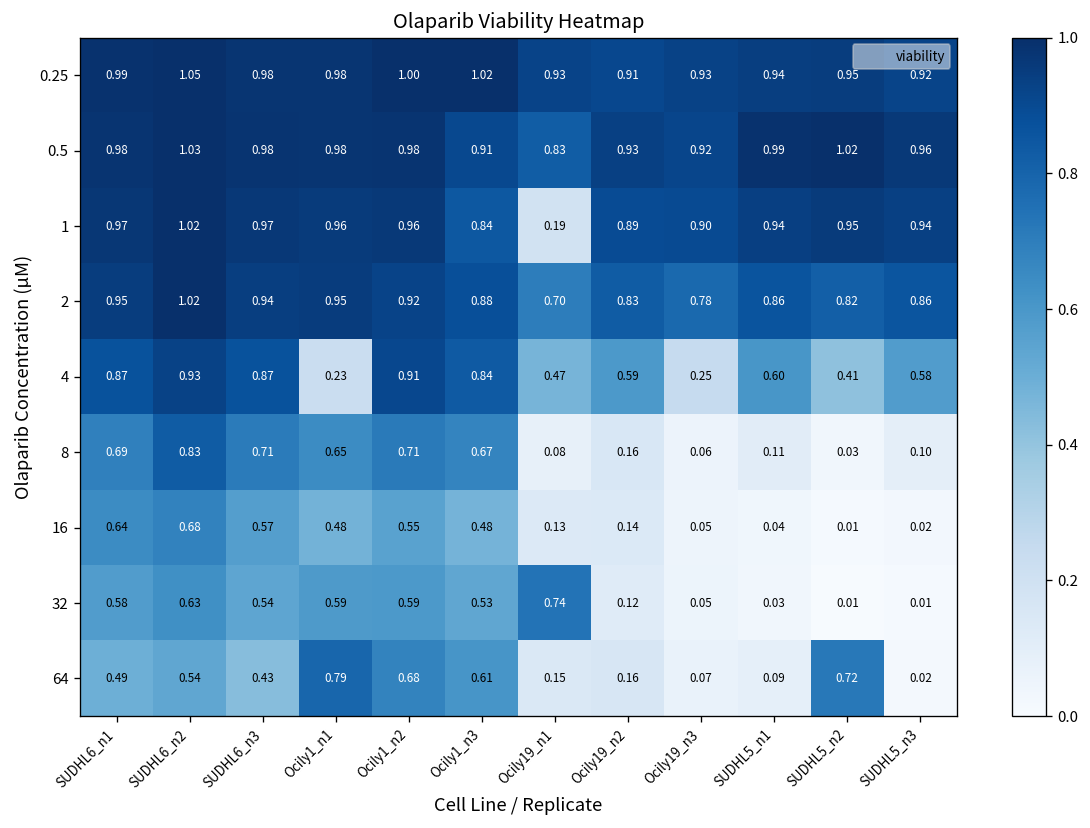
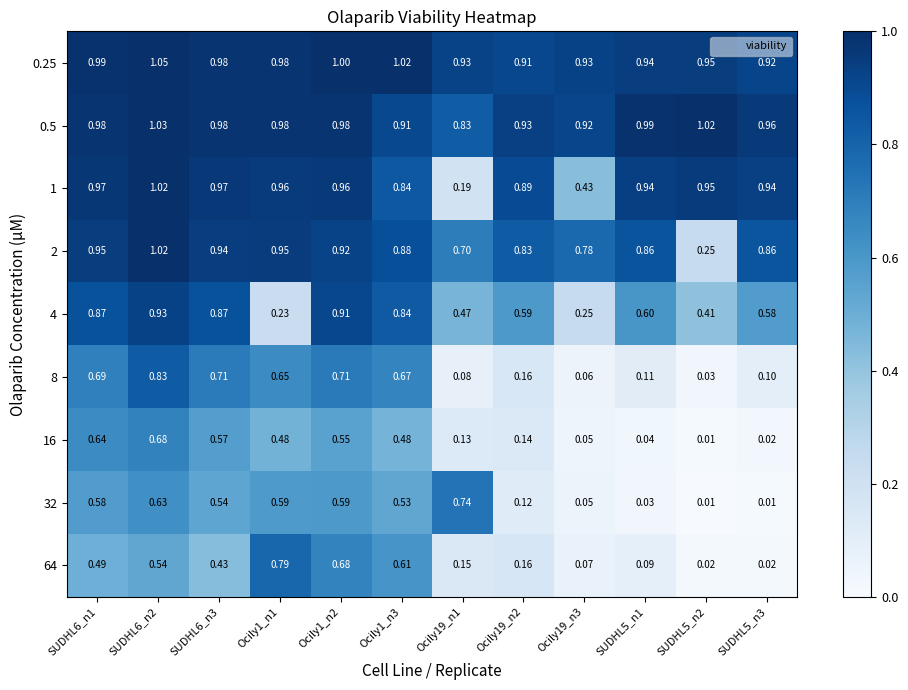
  {
    "0.25": {
      "SUDHL6_n1": 0.99,
      "SUDHL6_n2": 1.05,
      "SUDHL6_n3": 0.98,
      "Ocily1_n1": 0.98,
      "Ocily1_n2": 1.00,
      "Ocily1_n3": 1.02,
      "Ocily19_n1": 0.93,
      "Ocily19_n2": 0.91,
      "Ocily19_n3": 0.93,
      "SUDHL5_n1": 0.94,
      "SUDHL5_n2": 0.95,
      "SUDHL5_n3": 0.92
    },
    "0.5": {
      "SUDHL6_n1": 0.98,
      "SUDHL6_n2": 1.03,
      "SUDHL6_n3": 0.98,
      "Ocily1_n1": 0.98,
      "Ocily1_n2": 0.98,
      "Ocily1_n3": 0.91,
      "Ocily19_n1": 0.83,
      "Ocily19_n2": 0.93,
      "Ocily19_n3": 0.92,
      "SUDHL5_n1": 0.99,
      "SUDHL5_n2": 1.02,
      "SUDHL5_n3": 0.96
    },
    "1": {
      "SUDHL6_n1": 0.97,
      "SUDHL6_n2": 1.02,
      "SUDHL6_n3": 0.97,
      "Ocily1_n1": 0.96,
      "Ocily1_n2": 0.96,
      "Ocily1_n3": 0.84,
      "Ocily19_n1": 0.19,
      "Ocily19_n2": 0.89,
-     "Ocily19_n3": 0.90,
+     "Ocily19_n3": 0.43,
      "SUDHL5_n1": 0.94,
      "SUDHL5_n2": 0.95,
      "SUDHL5_n3": 0.94
    },
    "2": {
      "SUDHL6_n1": 0.95,
      "SUDHL6_n2": 1.02,
      "SUDHL6_n3": 0.94,
      "Ocily1_n1": 0.95,
      "Ocily1_n2": 0.92,
      "Ocily1_n3": 0.88,
      "Ocily19_n1": 0.70,
      "Ocily19_n2": 0.83,
      "Ocily19_n3": 0.78,
      "SUDHL5_n1": 0.86,
-     "SUDHL5_n2": 0.82,
+     "SUDHL5_n2": 0.25,
      "SUDHL5_n3": 0.86
    },
    "4": {
      "SUDHL6_n1": 0.87,
      "SUDHL6_n2": 0.93,
      "SUDHL6_n3": 0.87,
      "Ocily1_n1": 0.23,
      "Ocily1_n2": 0.91,
      "Ocily1_n3": 0.84,
      "Ocily19_n1": 0.47,
      "Ocily19_n2": 0.59,
      "Ocily19_n3": 0.25,
      "SUDHL5_n1": 0.60,
      "SUDHL5_n2": 0.41,
      "SUDHL5_n3": 0.58
    },
    "8": {
      "SUDHL6_n1": 0.69,
      "SUDHL6_n2": 0.83,
      "SUDHL6_n3": 0.71,
      "Ocily1_n1": 0.65,
      "Ocily1_n2": 0.71,
      "Ocily1_n3": 0.67,
      "Ocily19_n1": 0.08,
      "Ocily19_n2": 0.16,
      "Ocily19_n3": 0.06,
      "SUDHL5_n1": 0.11,
      "SUDHL5_n2": 0.03,
      "SUDHL5_n3": 0.10
    },
    "16": {
      "SUDHL6_n1": 0.64,
      "SUDHL6_n2": 0.68,
      "SUDHL6_n3": 0.57,
      "Ocily1_n1": 0.48,
      "Ocily1_n2": 0.55,
      "Ocily1_n3": 0.48,
      "Ocily19_n1": 0.13,
      "Ocily19_n2": 0.14,
      "Ocily19_n3": 0.05,
      "SUDHL5_n1": 0.04,
      "SUDHL5_n2": 0.01,
      "SUDHL5_n3": 0.02
    },
    "32": {
      "SUDHL6_n1": 0.58,
      "SUDHL6_n2": 0.63,
      "SUDHL6_n3": 0.54,
      "Ocily1_n1": 0.59,
      "Ocily1_n2": 0.59,
      "Ocily1_n3": 0.53,
      "Ocily19_n1": 0.74,
      "Ocily19_n2": 0.12,
      "Ocily19_n3": 0.05,
      "SUDHL5_n1": 0.03,
      "SUDHL5_n2": 0.01,
      "SUDHL5_n3": 0.01
    },
    "64": {
      "SUDHL6_n1": 0.49,
      "SUDHL6_n2": 0.54,
      "SUDHL6_n3": 0.43,
      "Ocily1_n1": 0.79,
      "Ocily1_n2": 0.68,
      "Ocily1_n3": 0.61,
      "Ocily19_n1": 0.15,
      "Ocily19_n2": 0.16,
      "Ocily19_n3": 0.07,
      "SUDHL5_n1": 0.09,
-     "SUDHL5_n2": 0.72,
+     "SUDHL5_n2": 0.02,
      "SUDHL5_n3": 0.02
    }
  }
